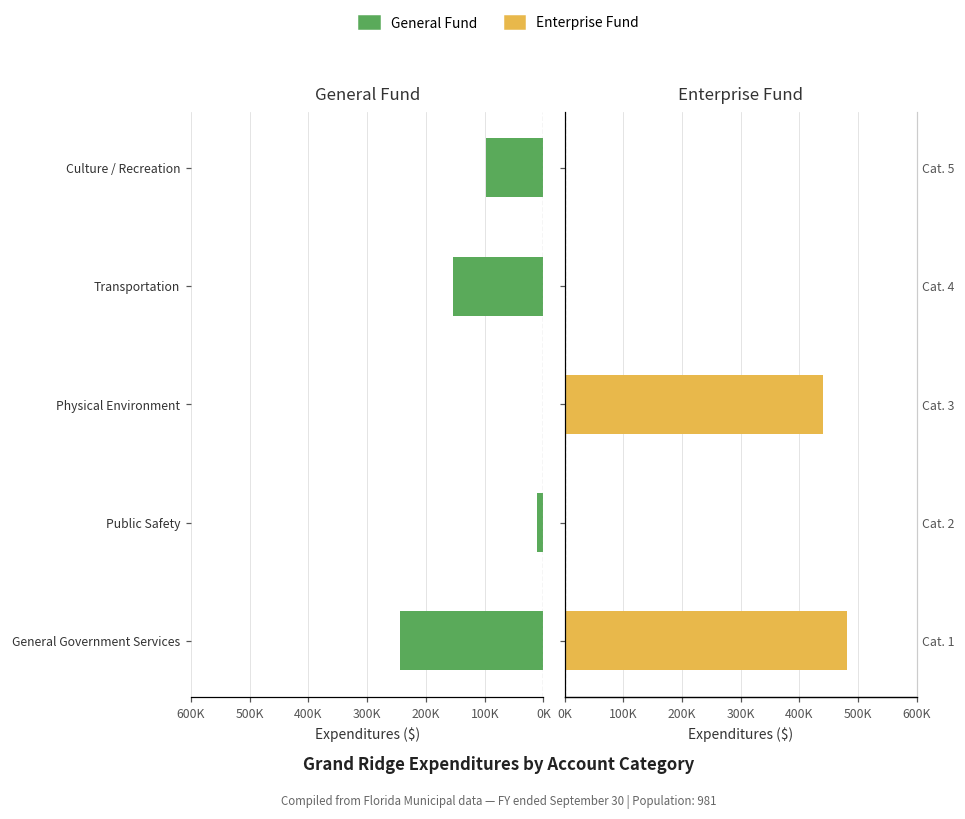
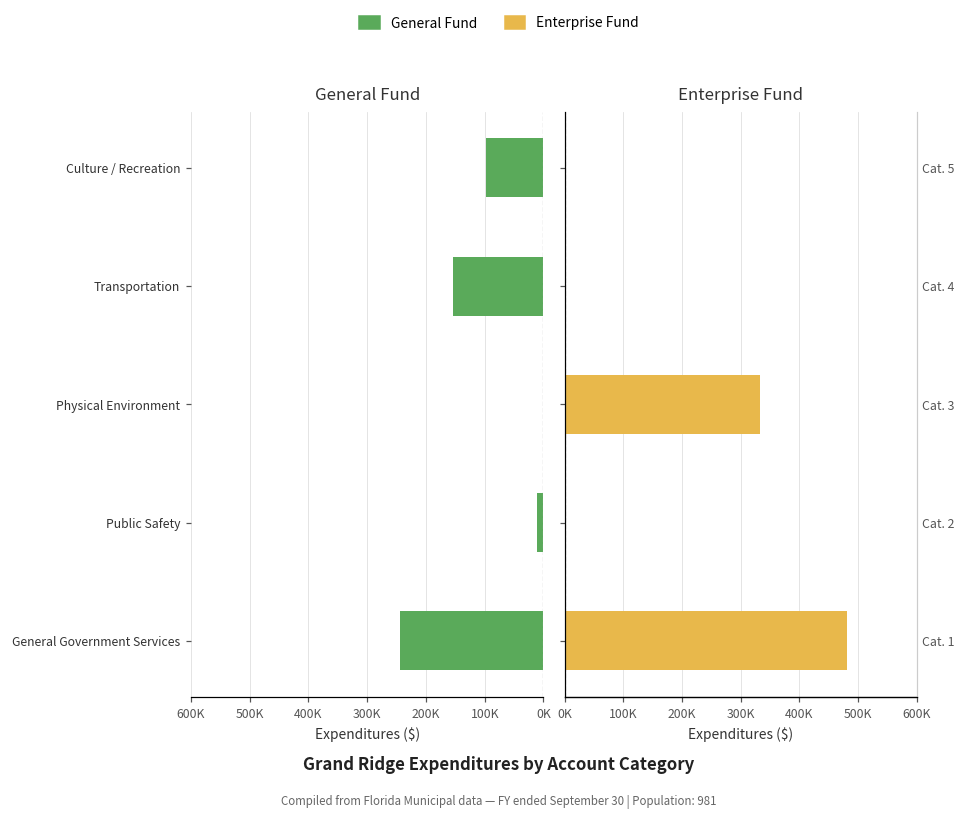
  {
    "Enterprise Fund": {
      "Cat. 5": 0,
      "Cat. 4": 0,
-     "Cat. 3": 440000,
+     "Cat. 3": 330000,
      "Cat. 2": 0,
      "Cat. 1": 480000
    }
  }
